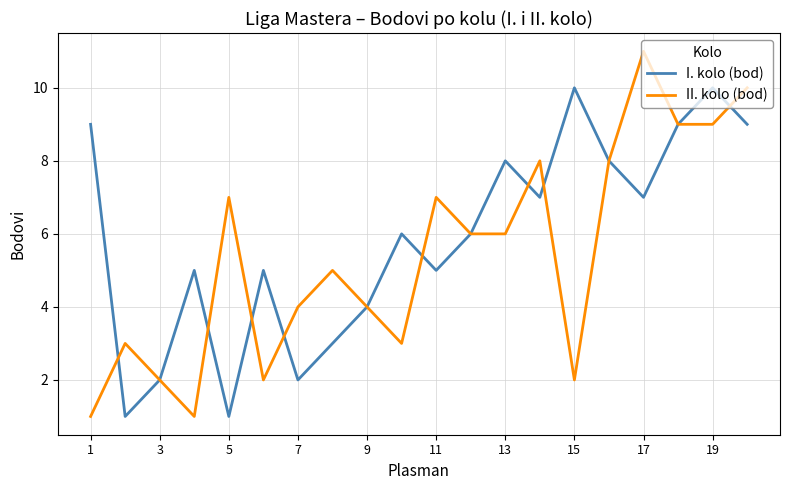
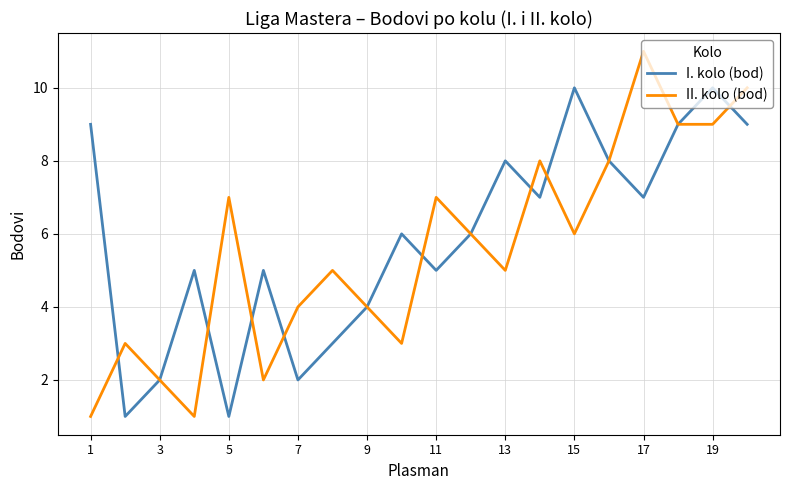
  {
    "I. kolo (bod)": {
      "1": 9,
      "5": 1,
      "7": 2,
      "11": 5,
      "13": 8,
      "15": 10,
      "17": 7
    },
    "II. kolo (bod)": {
      "1": 1,
      "5": 7,
      "7": 4,
      "11": 7,
-     "13": 6,
-     "15": 2,
+     "13": 5,
+     "15": 6,
      "19": 9
    }
  }
